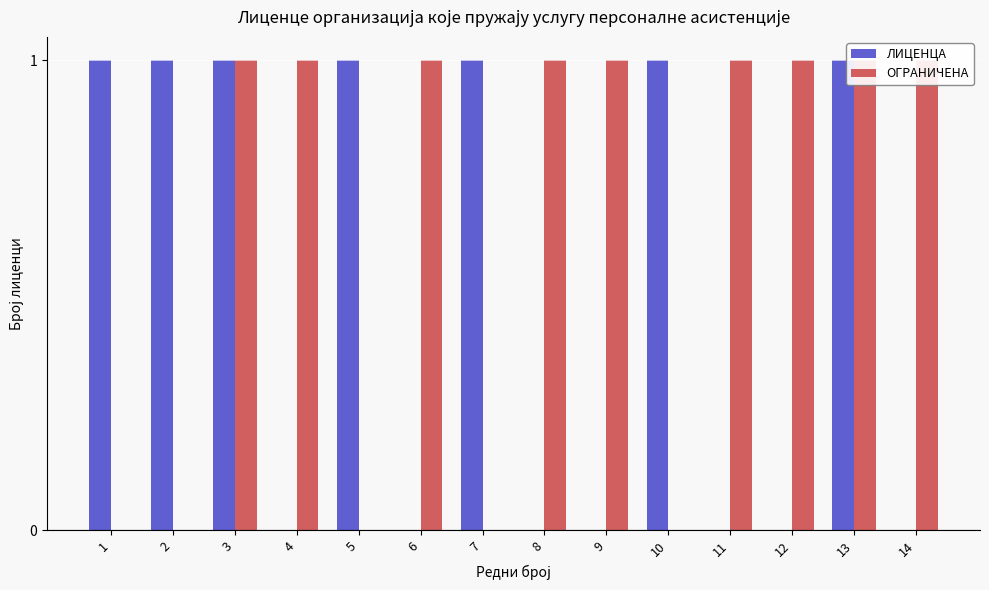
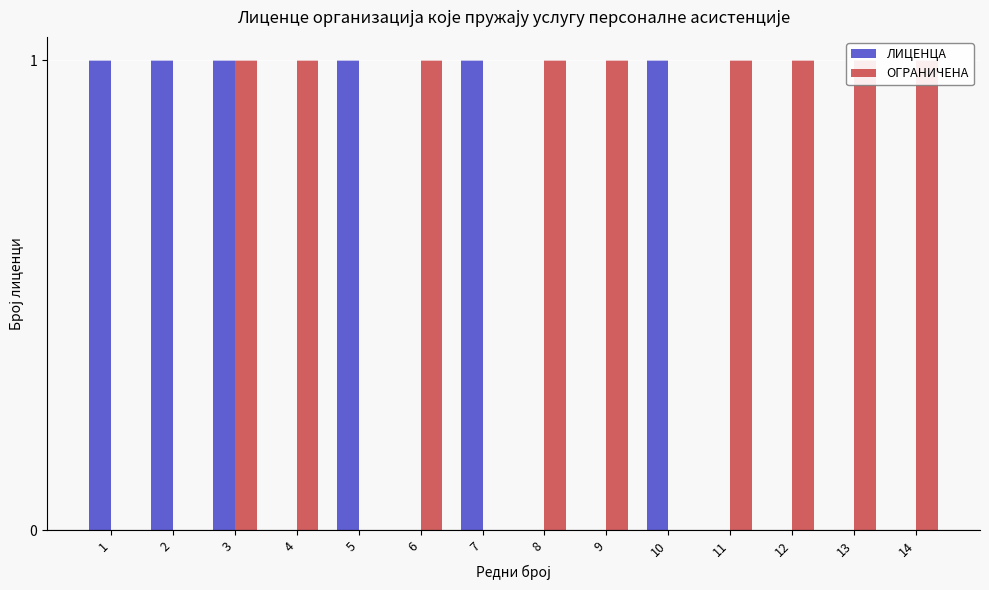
  {
    "ЛИЦЕНЦА": {
      "1": 1,
      "2": 1,
      "3": 1,
      "4": 0,
      "5": 1,
      "6": 0,
      "7": 1,
      "8": 0,
      "9": 0,
      "10": 1,
      "11": 0,
      "12": 0,
-     "13": 1,
+     "13": 0,
      "14": 0
    },
    "ОГРАНИЧЕНА": {
      "1": 0,
      "2": 0,
      "3": 1,
      "4": 1,
      "5": 0,
      "6": 1,
      "7": 0,
      "8": 1,
      "9": 1,
      "10": 0,
      "11": 1,
      "12": 1
    }
  }
